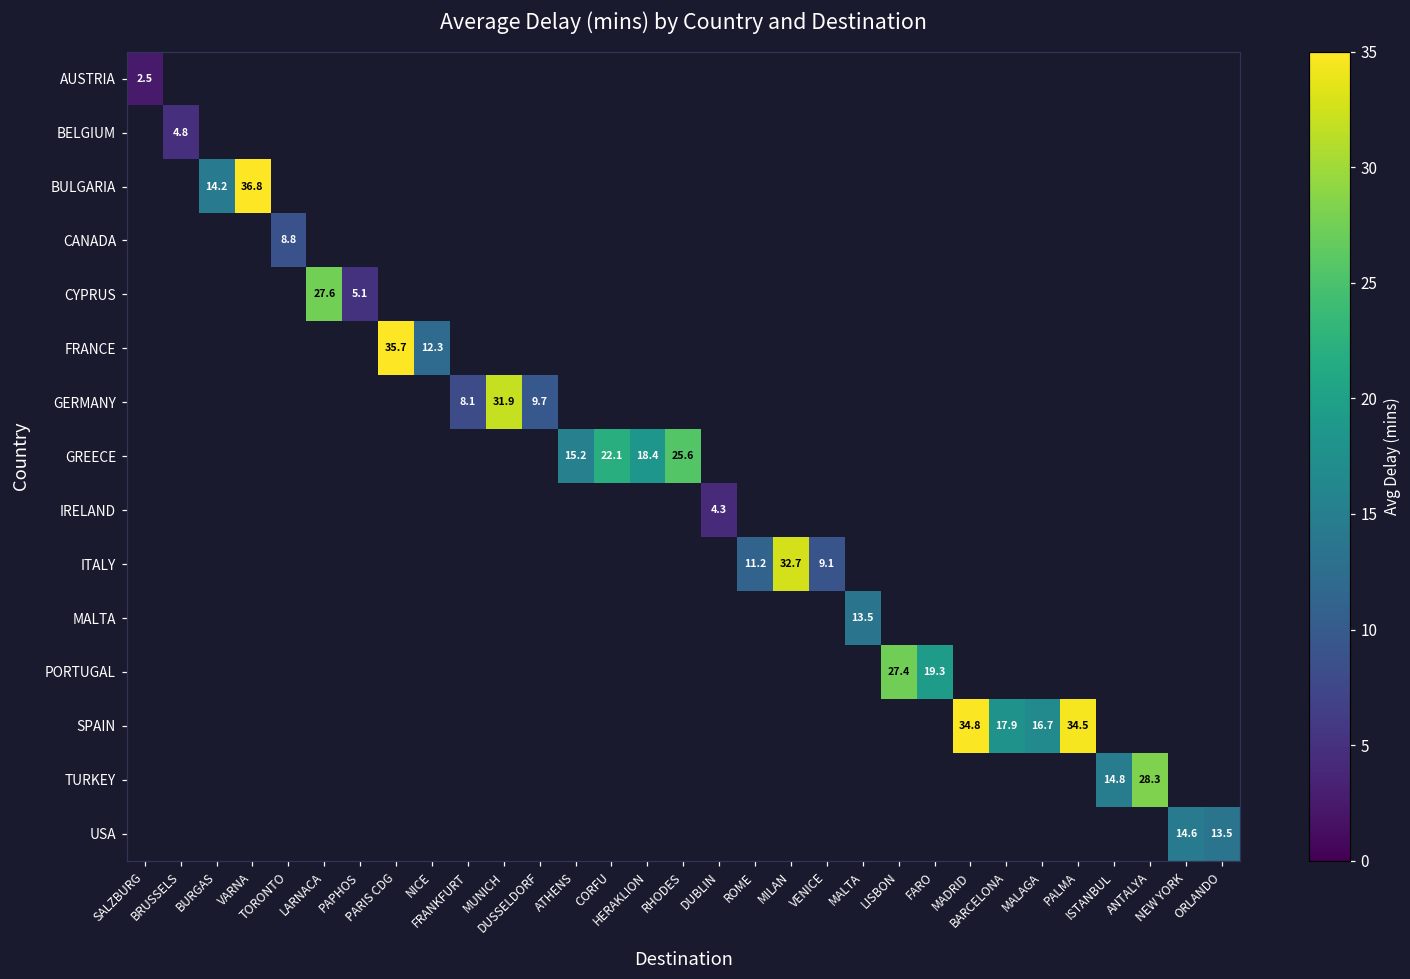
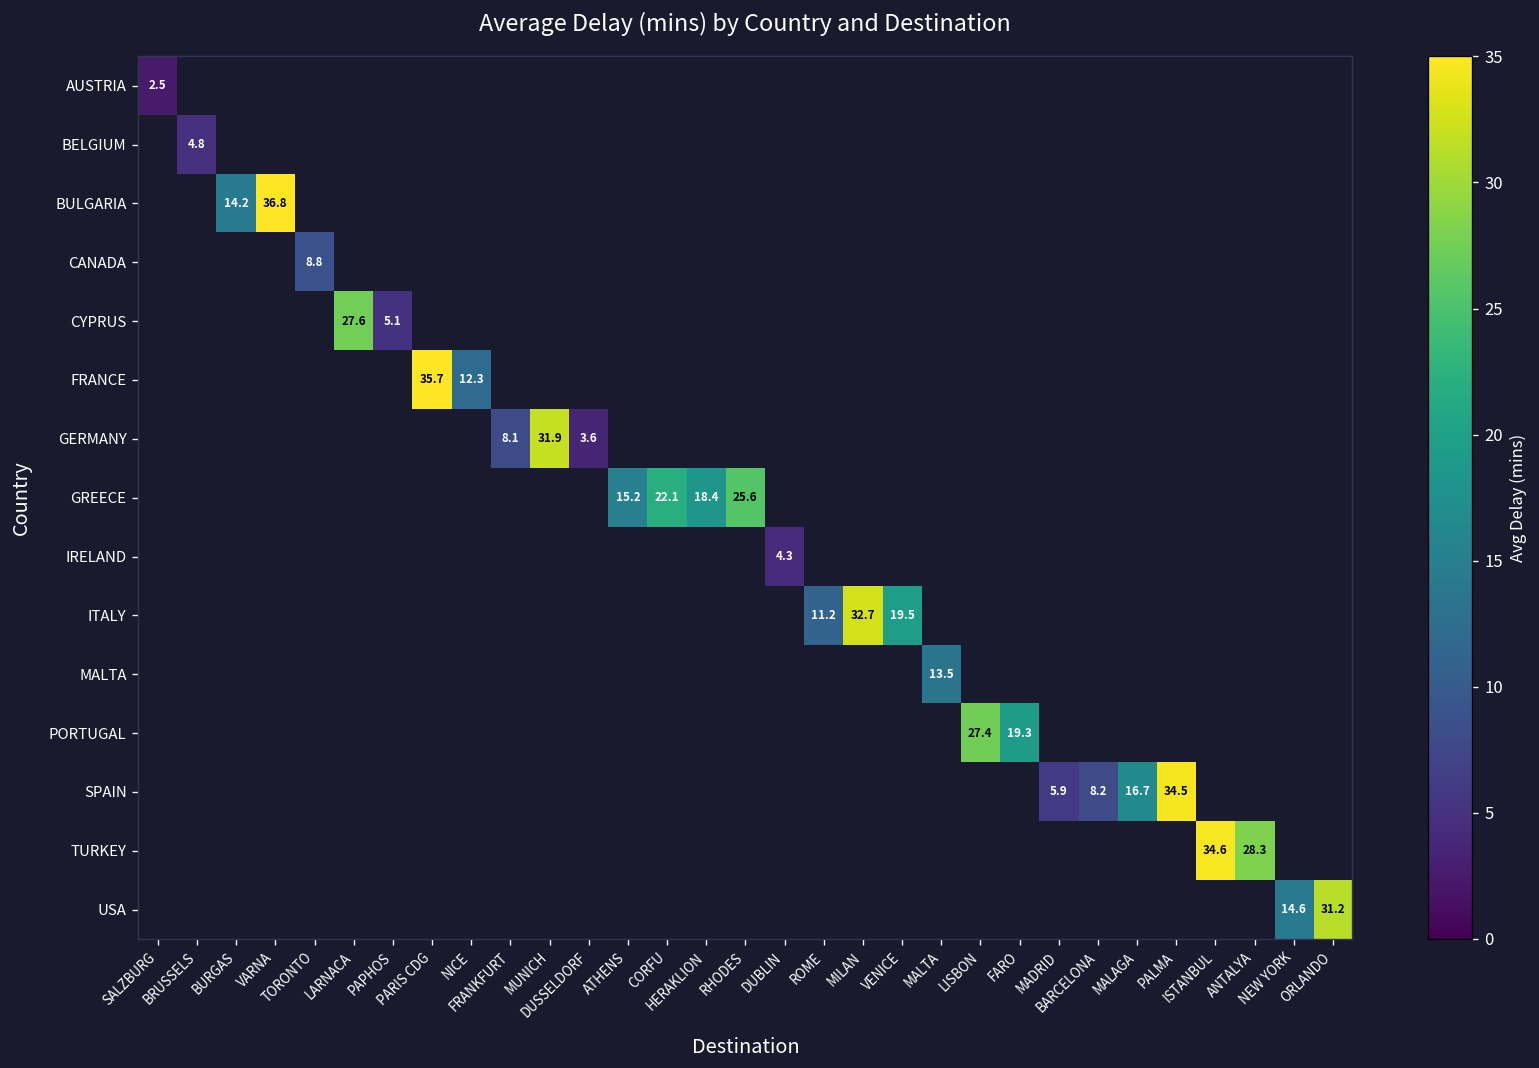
  {
    "AUSTRIA": {
      "SALZBURG": 2.5
    },
    "BELGIUM": {
      "BRUSSELS": 4.8
    },
    "BULGARIA": {
      "BURGAS": 14.2,
      "VARNA": 36.8
    },
    "CANADA": {
      "TORONTO": 8.8
    },
    "CYPRUS": {
      "LARNACA": 27.6,
      "PAPHOS": 5.1
    },
    "FRANCE": {
      "PARIS CDG": 35.7,
      "NICE": 12.3
    },
    "GERMANY": {
      "FRANKFURT": 8.1,
      "MUNICH": 31.9,
-     "DUSSELDORF": 9.7
+     "DUSSELDORF": 3.6
    },
    "GREECE": {
      "ATHENS": 15.2,
      "CORFU": 22.1,
      "HERAKLION": 18.4,
      "RHODES": 25.6
    },
    "IRELAND": {
      "DUBLIN": 4.3
    },
    "ITALY": {
      "ROME": 11.2,
      "MILAN": 32.7,
-     "VENICE": 9.1
+     "VENICE": 19.5
    },
    "MALTA": {
      "MALTA": 13.5
    },
    "PORTUGAL": {
      "LISBON": 27.4,
      "FARO": 19.3
    },
    "SPAIN": {
-     "MADRID": 34.8,
-     "BARCELONA": 17.9,
+     "MADRID": 5.9,
+     "BARCELONA": 8.2,
      "MALAGA": 16.7,
      "PALMA": 34.5
    },
    "TURKEY": {
-     "ISTANBUL": 14.8,
+     "ISTANBUL": 34.6,
      "ANTALYA": 28.3
    },
    "USA": {
      "NEW YORK": 14.6,
-     "ORLANDO": 13.5
+     "ORLANDO": 31.2
    }
  }
